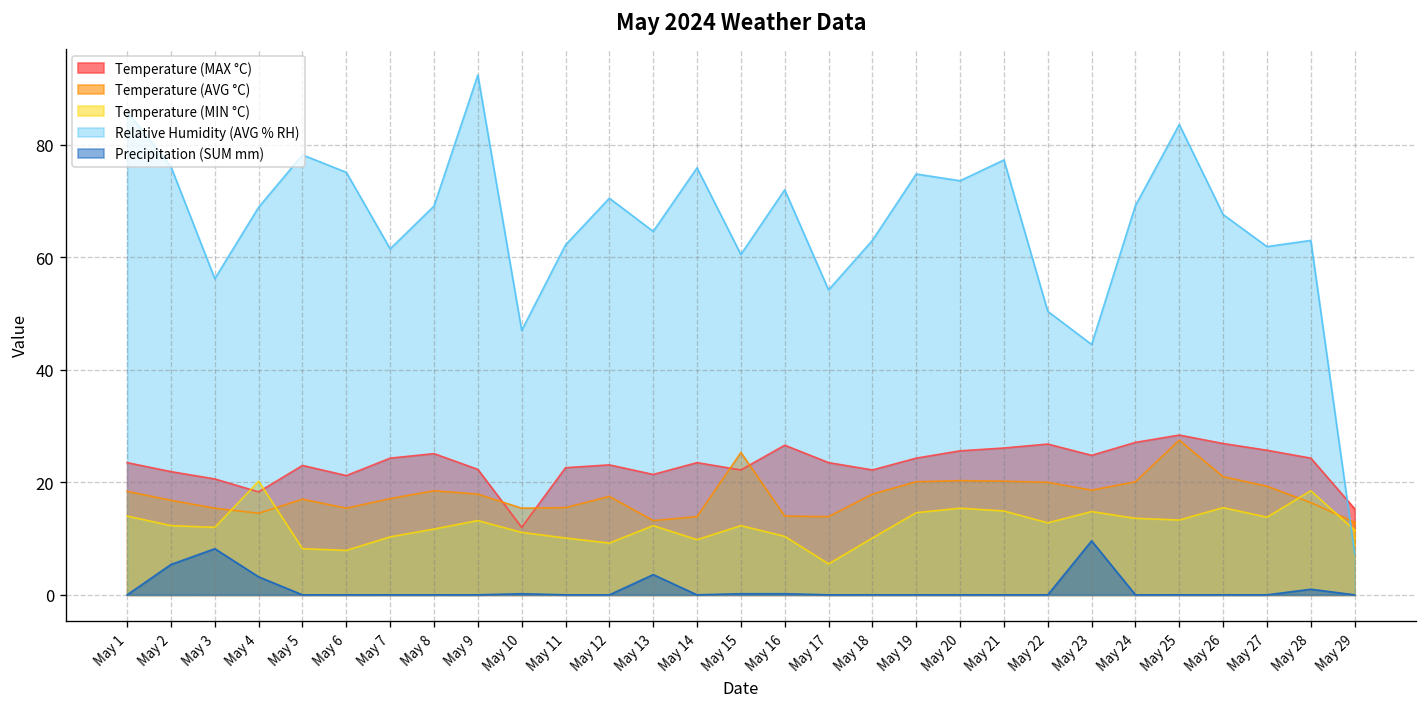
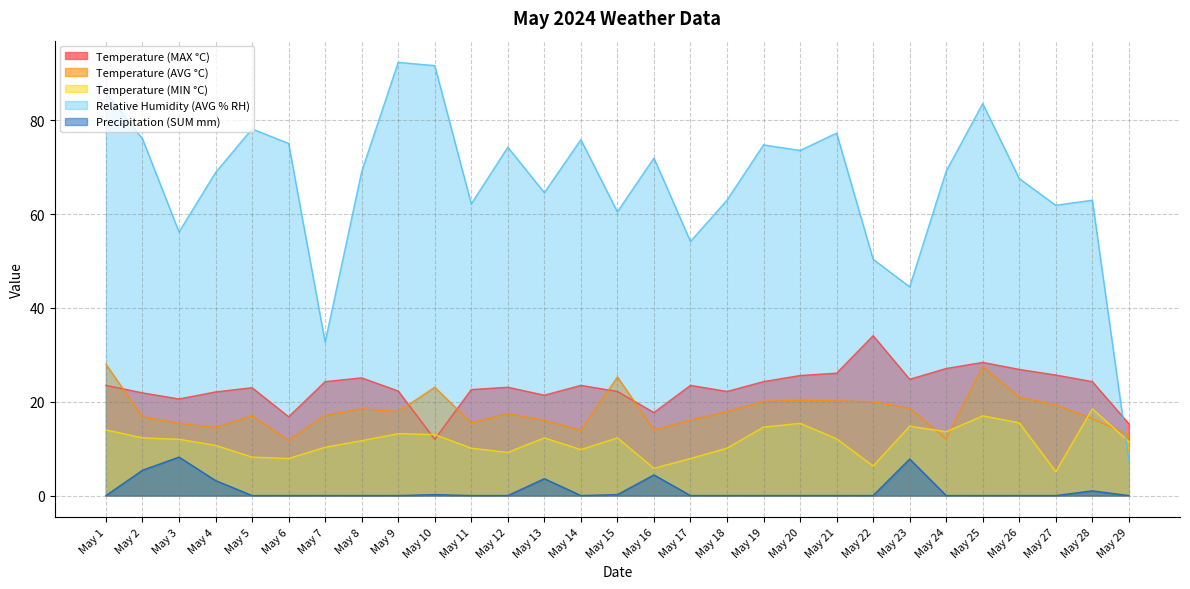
  {
    "Temperature (MAX °C)": {
      "May 1": 24,
      "May 2": 22,
      "May 3": 21,
-     "May 4": 18,
+     "May 4": 22,
      "May 5": 23,
-     "May 6": 21,
+     "May 6": 17,
      "May 7": 24,
      "May 8": 25,
      "May 9": 22,
      "May 10": 12,
      "May 11": 23,
      "May 12": 23,
      "May 13": 21,
      "May 14": 24,
      "May 15": 22,
-     "May 16": 27,
+     "May 16": 18,
      "May 17": 24,
      "May 18": 22,
      "May 19": 24,
      "May 20": 26,
      "May 21": 26,
-     "May 22": 27,
+     "May 22": 34,
      "May 23": 25,
      "May 24": 27,
      "May 25": 28,
      "May 26": 27,
      "May 27": 26,
      "May 28": 24,
      "May 29": 15
    },
    "Temperature (AVG °C)": {
-     "May 1": 18,
+     "May 1": 28,
      "May 2": 17,
      "May 3": 15,
      "May 4": 15,
      "May 5": 17,
-     "May 6": 15,
+     "May 6": 12,
      "May 7": 17,
      "May 8": 19,
      "May 9": 18,
-     "May 10": 15,
+     "May 10": 23,
      "May 11": 16,
      "May 12": 18,
-     "May 13": 13,
+     "May 13": 16,
      "May 14": 14,
      "May 15": 25,
      "May 16": 14,
-     "May 17": 14,
+     "May 17": 16,
      "May 18": 18,
      "May 19": 20,
      "May 20": 20,
      "May 21": 20,
      "May 22": 20,
      "May 23": 19,
-     "May 24": 20,
+     "May 24": 12,
      "May 25": 28,
      "May 26": 21,
      "May 27": 19,
      "May 28": 16,
      "May 29": 13
    },
    "Temperature (MIN °C)": {
      "May 1": 14,
      "May 2": 12,
      "May 3": 12,
-     "May 4": 20,
+     "May 4": 11,
      "May 5": 8,
      "May 6": 8,
      "May 7": 10,
      "May 8": 12,
      "May 9": 13,
-     "May 10": 11,
+     "May 10": 13,
      "May 11": 10,
      "May 12": 9,
      "May 13": 12,
      "May 14": 10,
      "May 15": 12,
-     "May 16": 10,
-     "May 17": 6,
+     "May 16": 6,
+     "May 17": 8,
      "May 18": 10,
      "May 19": 15,
      "May 20": 15,
-     "May 21": 15,
-     "May 22": 13,
+     "May 21": 12,
+     "May 22": 6,
      "May 23": 15,
      "May 24": 14,
-     "May 25": 13,
+     "May 25": 17,
      "May 26": 16,
-     "May 27": 14,
+     "May 27": 5,
      "May 28": 19,
      "May 29": 12
    },
    "Relative Humidity (AVG % RH)": {
      "May 2": 76,
      "May 3": 56,
      "May 4": 69,
      "May 6": 75,
-     "May 7": 62,
+     "May 7": 33,
      "May 8": 69,
      "May 9": 92,
-     "May 10": 47,
+     "May 10": 92,
      "May 11": 62,
-     "May 12": 71,
+     "May 12": 74,
      "May 13": 65,
      "May 14": 76,
      "May 15": 61,
      "May 16": 72,
      "May 17": 54,
      "May 18": 63,
      "May 19": 75,
      "May 20": 74,
      "May 21": 77,
      "May 22": 50,
      "May 23": 45,
      "May 24": 69,
      "May 25": 84,
      "May 26": 68,
      "May 27": 62,
      "May 28": 63,
      "May 29": 7
    },
    "Precipitation (SUM mm)": {
      "May 1": 0,
      "May 2": 5,
      "May 3": 8,
      "May 4": 3,
      "May 5": 0,
      "May 6": 0,
      "May 7": 0,
      "May 8": 0,
      "May 9": 0,
      "May 10": 0,
      "May 11": 0,
      "May 12": 0,
      "May 13": 4,
      "May 14": 0,
      "May 15": 0,
-     "May 16": 0,
+     "May 16": 4,
      "May 17": 0,
      "May 18": 0,
      "May 19": 0,
      "May 20": 0,
      "May 21": 0,
      "May 22": 0,
-     "May 23": 10,
+     "May 23": 8,
      "May 24": 0,
      "May 25": 0,
      "May 26": 0,
      "May 27": 0,
      "May 28": 1,
      "May 29": 0
    }
  }
